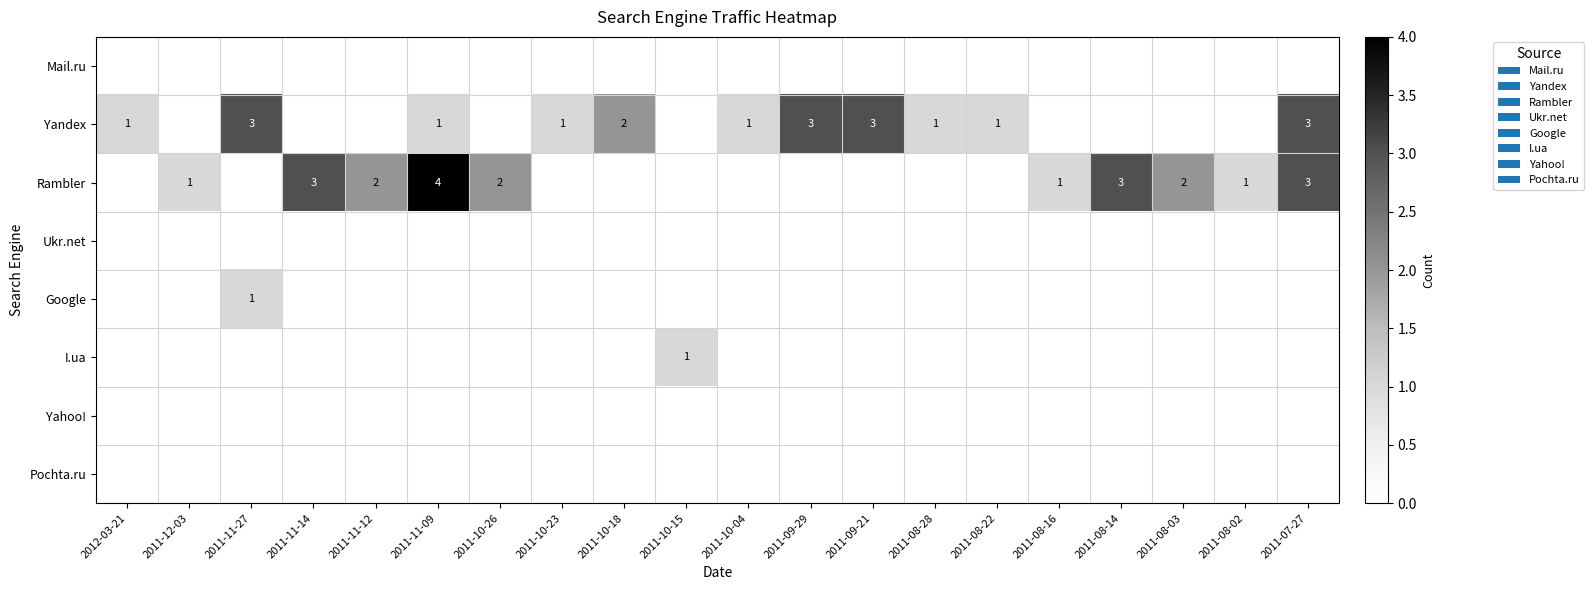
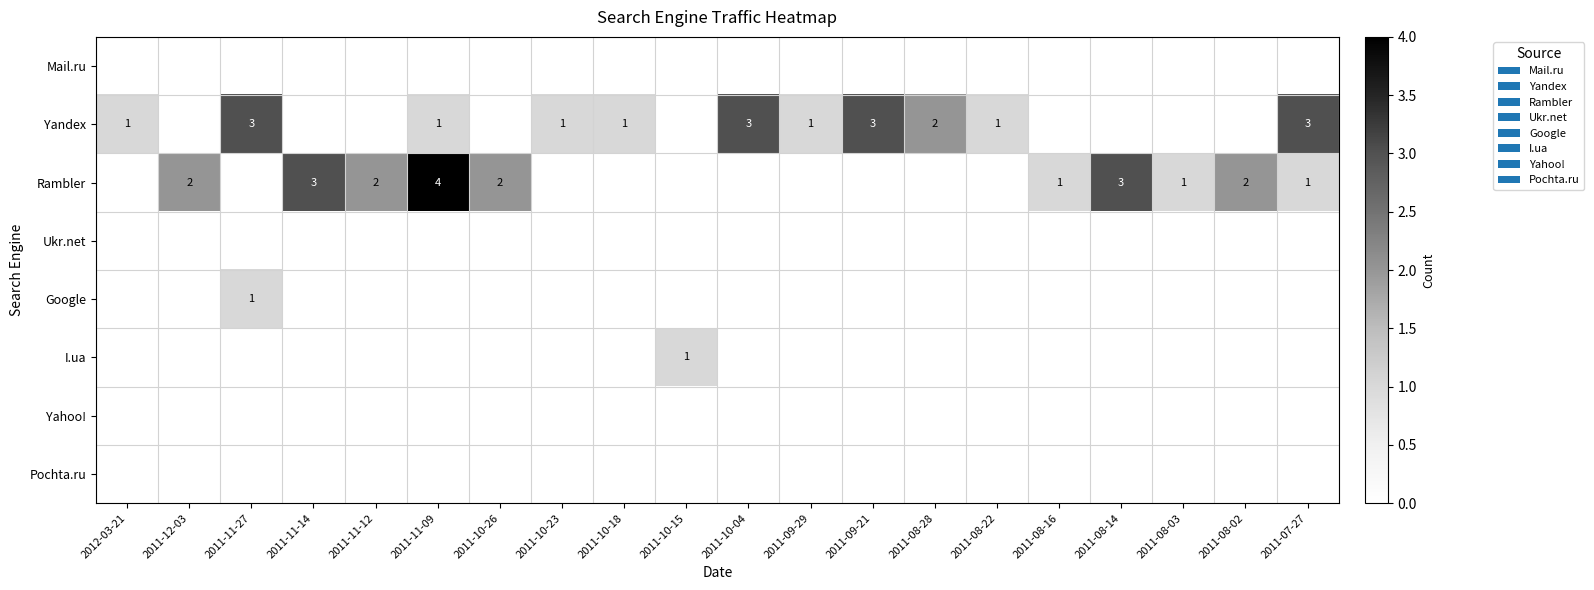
  {
    "Yandex": {
      "2012-03-21": 1,
      "2011-11-27": 3,
      "2011-11-09": 1,
      "2011-10-23": 1,
-     "2011-10-18": 2,
-     "2011-10-04": 1,
-     "2011-09-29": 3,
+     "2011-10-18": 1,
+     "2011-10-04": 3,
+     "2011-09-29": 1,
      "2011-09-21": 3,
-     "2011-08-28": 1,
+     "2011-08-28": 2,
      "2011-08-22": 1,
      "2011-07-27": 3
    },
    "Rambler": {
-     "2011-12-03": 1,
+     "2011-12-03": 2,
      "2011-11-14": 3,
      "2011-11-12": 2,
      "2011-11-09": 4,
      "2011-10-26": 2,
      "2011-08-16": 1,
      "2011-08-14": 3,
-     "2011-08-03": 2,
-     "2011-08-02": 1,
-     "2011-07-27": 3
+     "2011-08-03": 1,
+     "2011-08-02": 2,
+     "2011-07-27": 1
    },
    "Google": {
      "2011-11-27": 1
    },
    "I.ua": {
      "2011-10-15": 1
    }
  }
